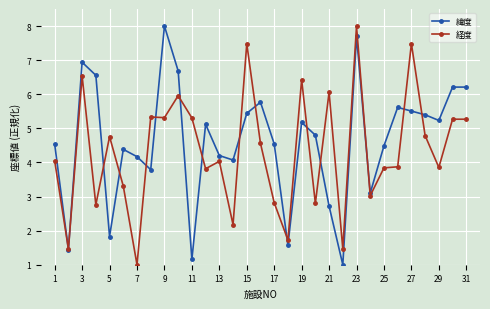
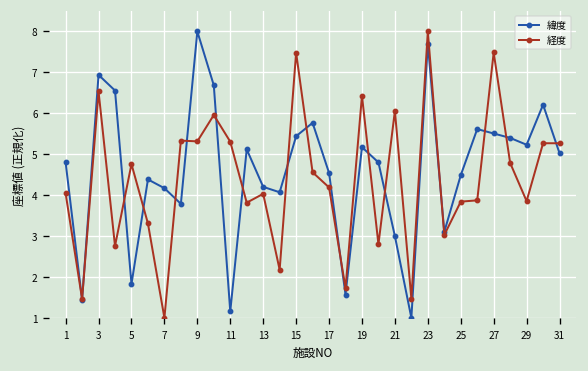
  {
    "緯度": {
-     "1": 4.5,
+     "1": 4.8,
      "3": 6.9,
      "5": 1.8,
      "7": 4.2,
      "9": 8.0,
      "11": 1.2,
      "13": 4.2,
      "15": 5.4,
      "17": 4.5,
      "19": 5.2,
-     "21": 2.7,
+     "21": 3.0,
      "23": 7.7,
      "25": 4.5,
      "27": 5.5,
      "29": 5.2,
-     "31": 6.2
+     "31": 5.0
    },
    "経度": {
      "1": 4.0,
      "3": 6.5,
      "5": 4.8,
      "7": 1.0,
      "9": 5.3,
      "11": 5.3,
      "13": 4.0,
      "15": 7.5,
-     "17": 2.8,
+     "17": 4.2,
      "19": 6.4,
      "21": 6.1,
      "23": 8.0,
      "25": 3.8,
      "27": 7.5,
      "29": 3.9,
      "31": 5.3
    }
  }
